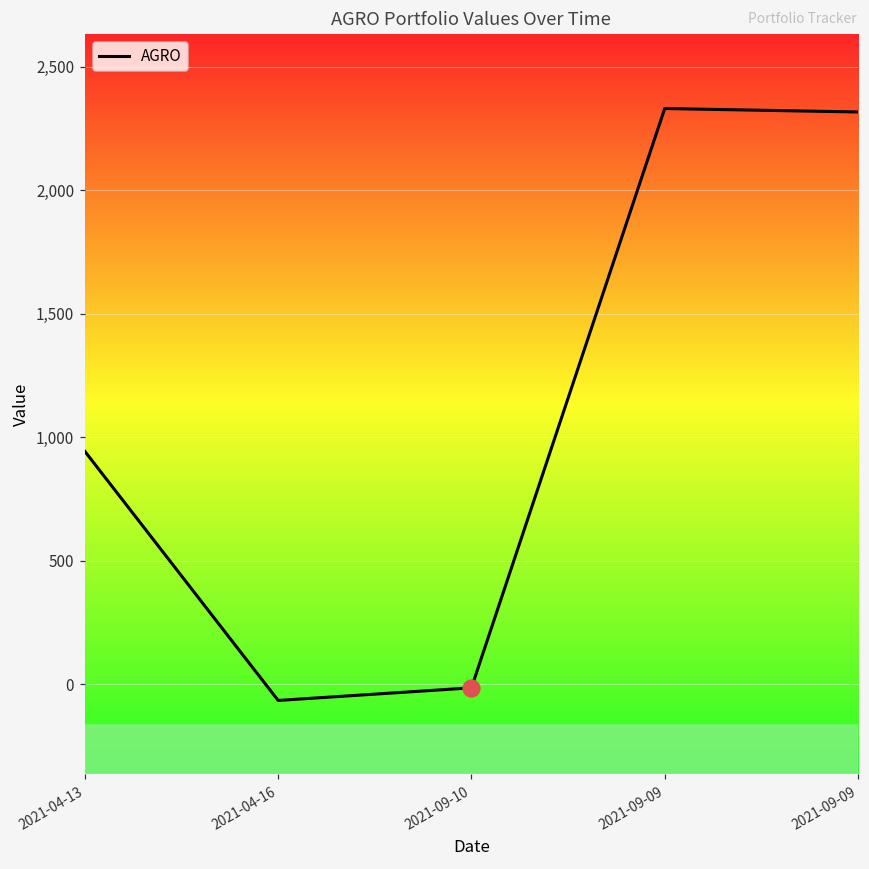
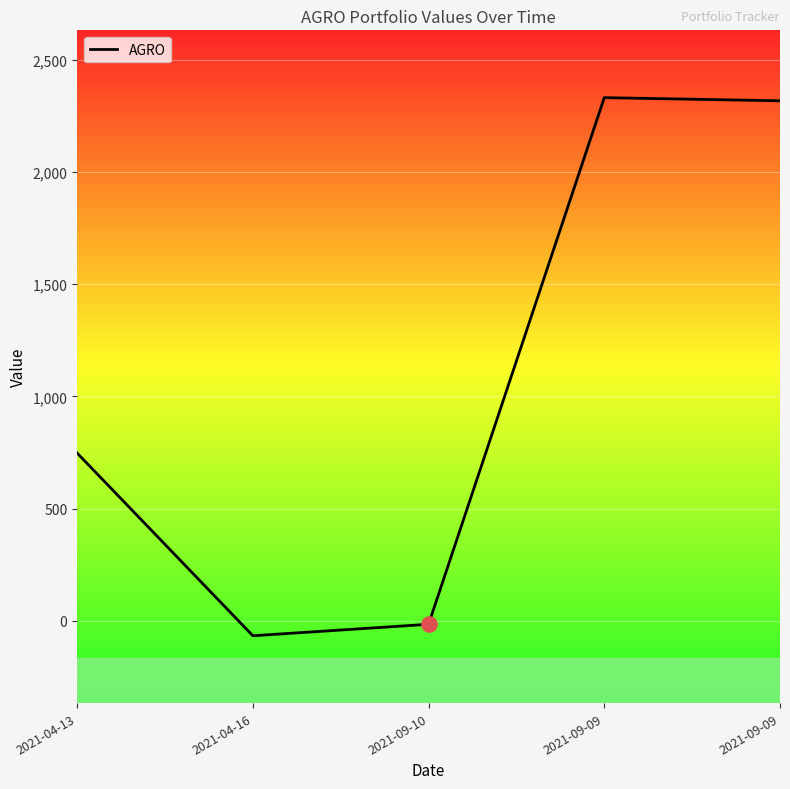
  {
    "AGRO": {
-     "2021-04-13": 940,
+     "2021-04-13": 750,
      "2021-04-16": -70
    }
  }
